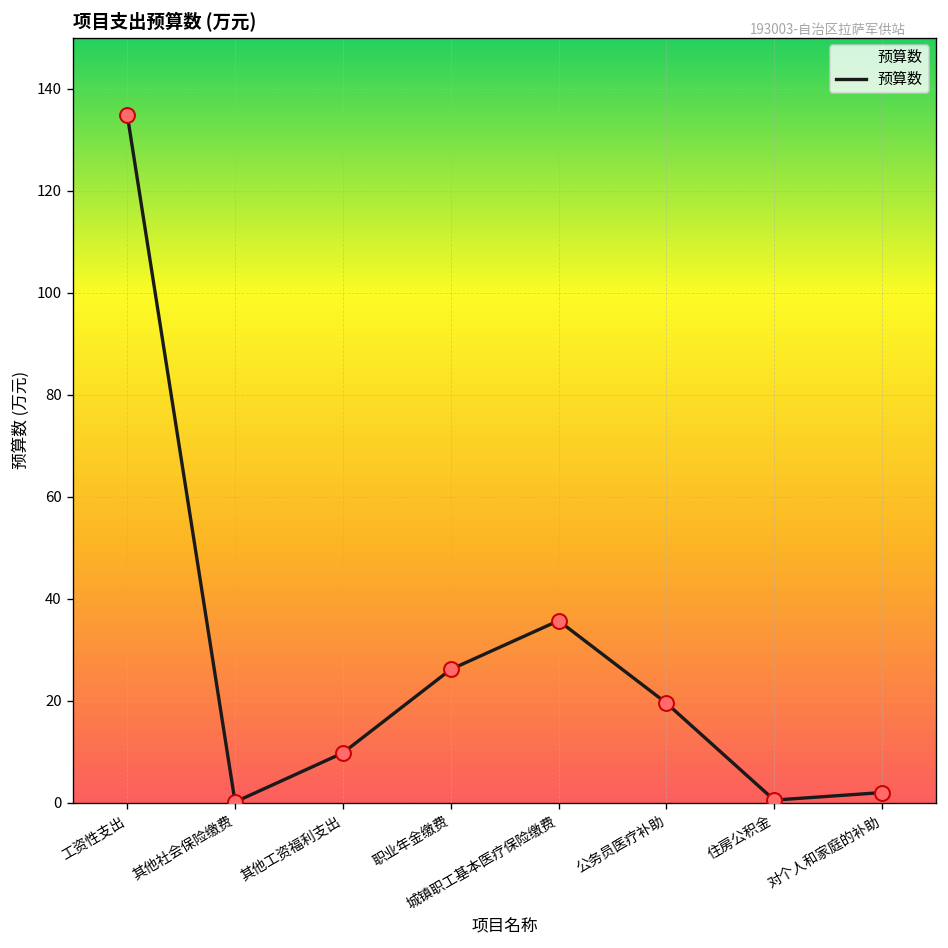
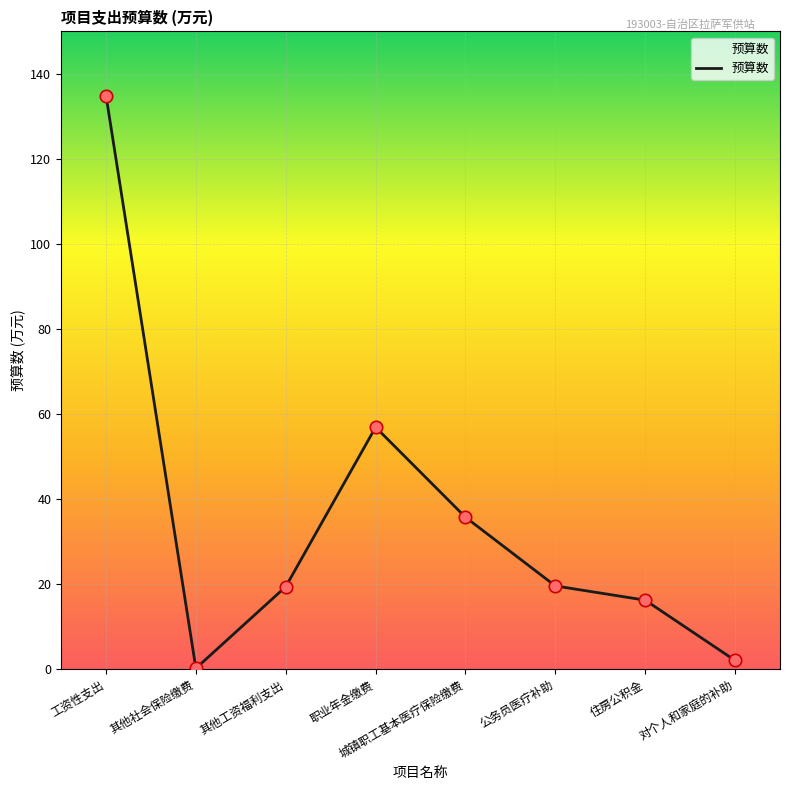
  {
    "工资性支出": 135,
    "其他社会保险缴费": 0,
-   "其他工资福利支出": 10,
-   "职业年金缴费": 26,
+   "其他工资福利支出": 19,
+   "职业年金缴费": 57,
    "城镇职工基本医疗保险缴费": 36,
    "公务员医疗补助": 20,
-   "住房公积金": 1,
+   "住房公积金": 16,
    "对个人和家庭的补助": 2
  }
